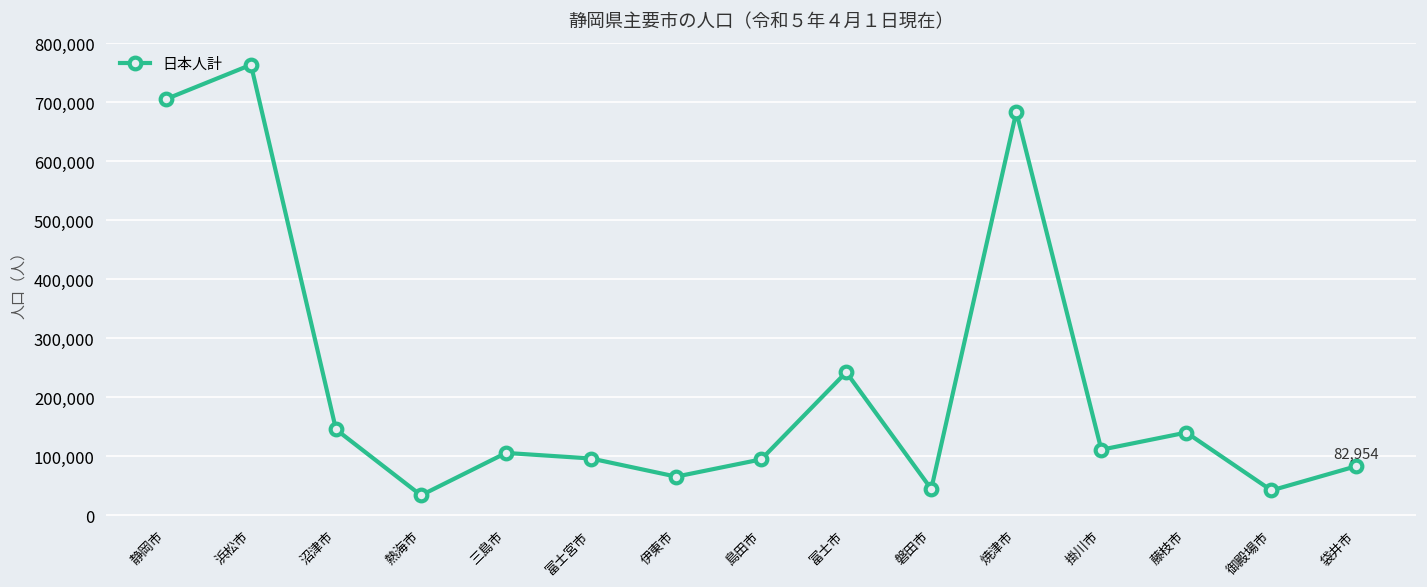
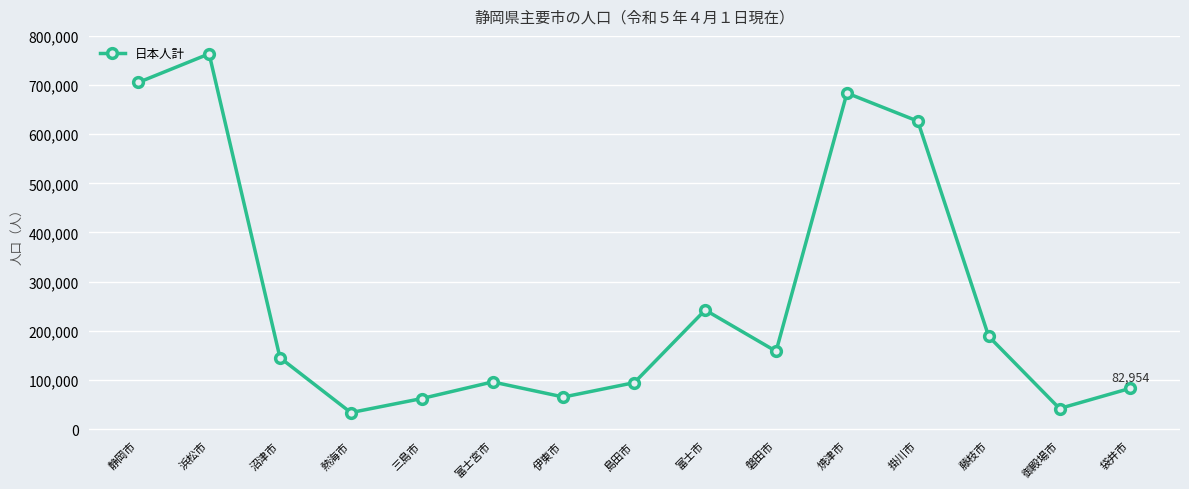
  {
    "静岡市": "710,000",
    "浜松市": "760,000",
    "沼津市": "150,000",
    "熱海市": "30,000",
-   "三島市": "110,000",
+   "三島市": "60,000",
    "富士宮市": "100,000",
    "伊東市": "70,000",
    "島田市": "90,000",
    "富士市": "240,000",
-   "磐田市": "40,000",
+   "磐田市": "160,000",
    "焼津市": "680,000",
-   "掛川市": "110,000",
-   "藤枝市": "140,000",
+   "掛川市": "630,000",
+   "藤枝市": "190,000",
    "御殿場市": "40,000"
  }
